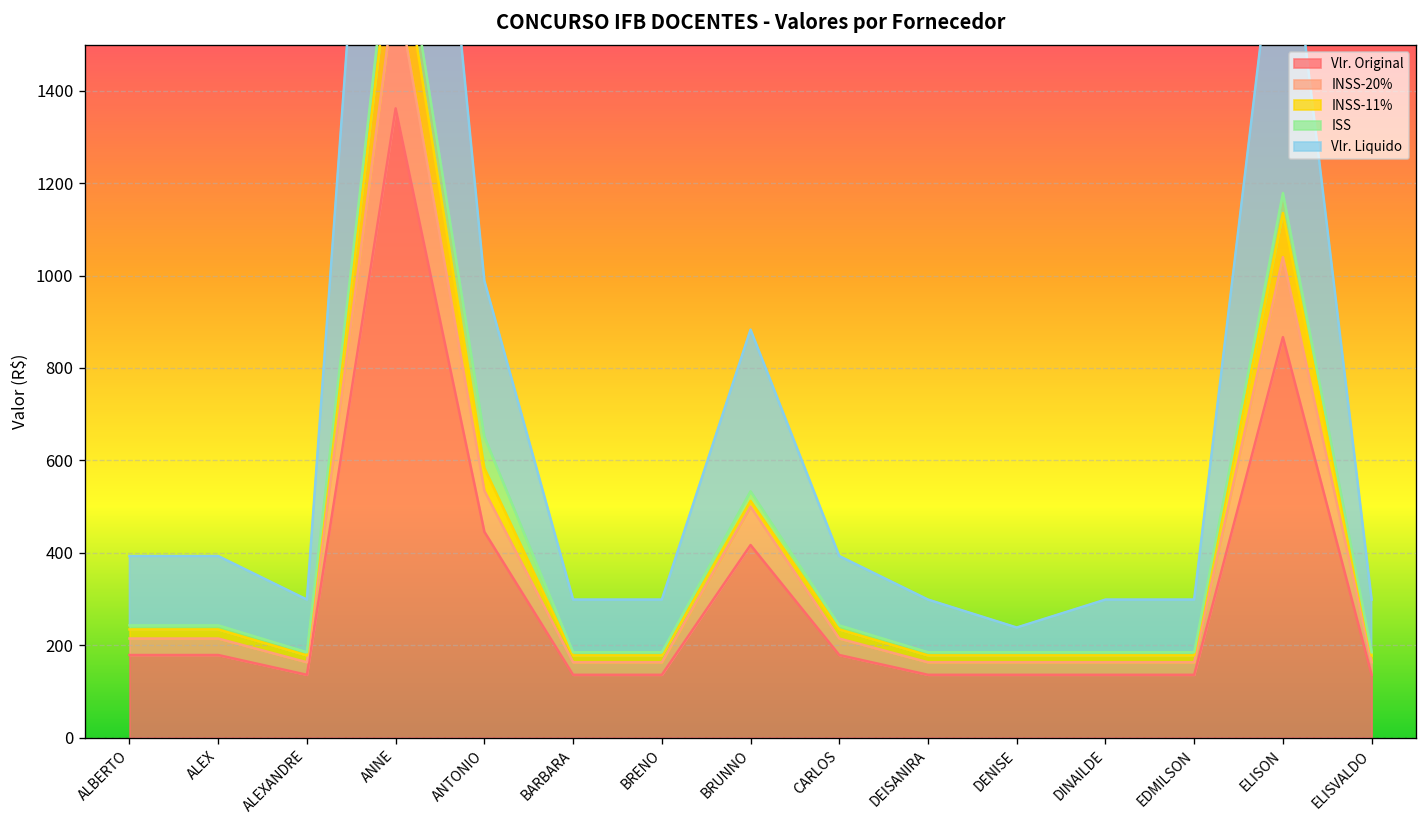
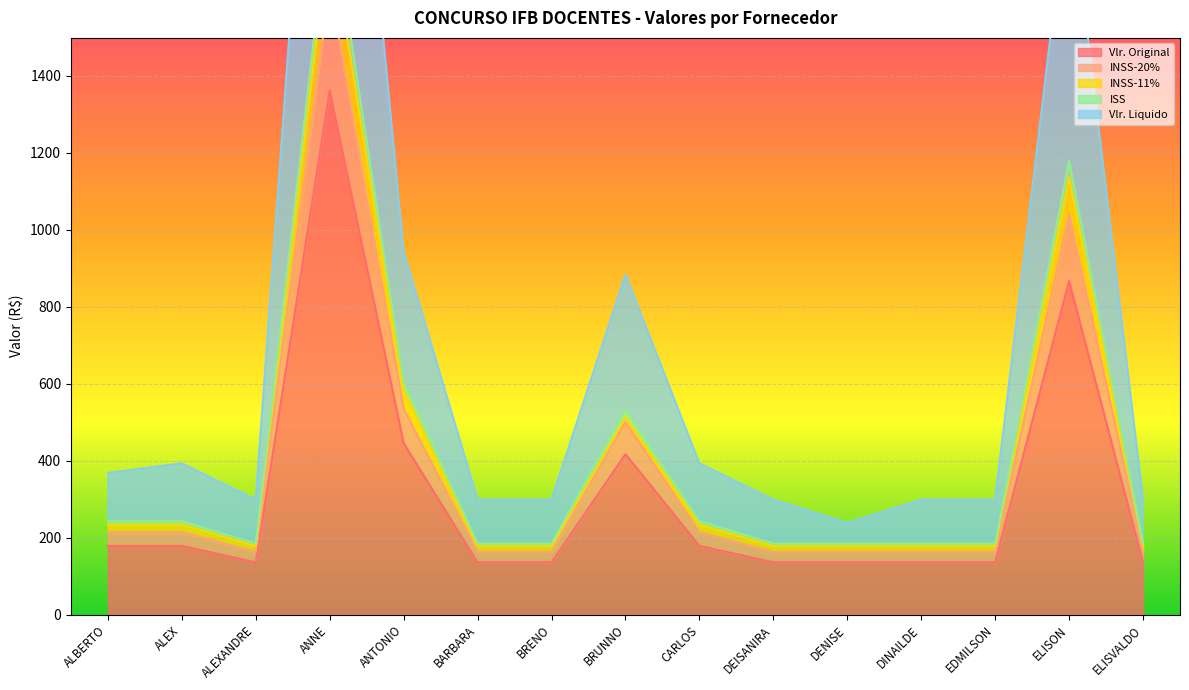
  {
    "INSS-11%": {
      "ALBERTO": 20,
      "ALEX": 20,
      "ALEXANDRE": 10,
      "ANTONIO": 50,
      "BARBARA": 10,
      "BRENO": 10,
      "BRUNNO": 10,
      "CARLOS": 20,
      "DEISANIRA": 10,
      "DENISE": 10,
      "DINAILDE": 10,
      "EDMILSON": 10,
      "ELISON": 100,
      "ELISVALDO": 10
    },
    "ISS": {
      "ALBERTO": 10,
      "ALEX": 10,
      "ALEXANDRE": 10,
-     "ANTONIO": 70,
+     "ANTONIO": 20,
      "BARBARA": 10,
      "BRENO": 10,
      "BRUNNO": 20,
      "CARLOS": 10,
      "DEISANIRA": 10,
      "DENISE": 10,
      "DINAILDE": 10,
      "EDMILSON": 10,
      "ELISON": 40,
      "ELISVALDO": 10
    },
    "Vlr. Liquido": {
-     "ALBERTO": 150,
+     "ALBERTO": 130,
      "ALEX": 150,
      "ALEXANDRE": 110,
      "ANTONIO": 340,
      "BARBARA": 110,
      "BRENO": 110,
      "BRUNNO": 350,
      "CARLOS": 150,
      "DEISANIRA": 110,
      "DENISE": 50,
      "DINAILDE": 110,
      "EDMILSON": 110,
      "ELISVALDO": 110
    }
  }
